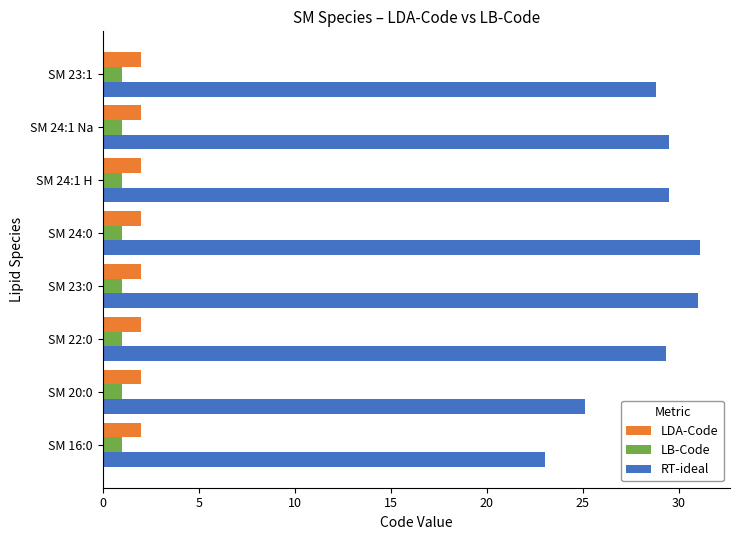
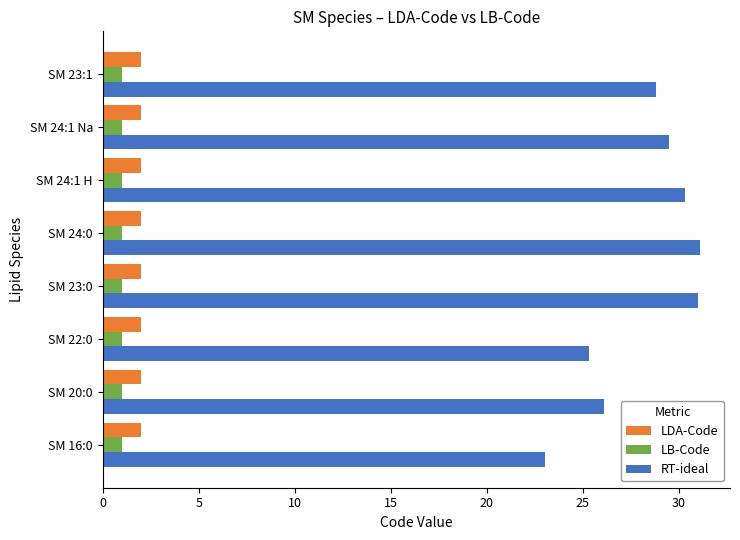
  {
    "LDA-Code": {
      "SM 23:1": 2.0,
      "SM 24:1 Na": 2.0,
      "SM 24:1 H": 2.0,
      "SM 24:0": 2.0,
      "SM 23:0": 2.0,
      "SM 22:0": 2.0,
      "SM 20:0": 2.0,
      "SM 16:0": 2.0
    },
    "LB-Code": {
      "SM 23:1": 1.0,
      "SM 24:1 Na": 1.0,
      "SM 24:1 H": 1.0,
      "SM 24:0": 1.0,
      "SM 23:0": 1.0,
      "SM 22:0": 1.0,
      "SM 20:0": 1.0,
      "SM 16:0": 1.0
    },
    "RT-ideal": {
      "SM 23:1": 28.8,
      "SM 24:1 Na": 29.5,
-     "SM 24:1 H": 29.5,
+     "SM 24:1 H": 30.3,
      "SM 24:0": 31.1,
      "SM 23:0": 31.0,
-     "SM 22:0": 29.3,
-     "SM 20:0": 25.1,
+     "SM 22:0": 25.3,
+     "SM 20:0": 26.1,
      "SM 16:0": 23.0
    }
  }
